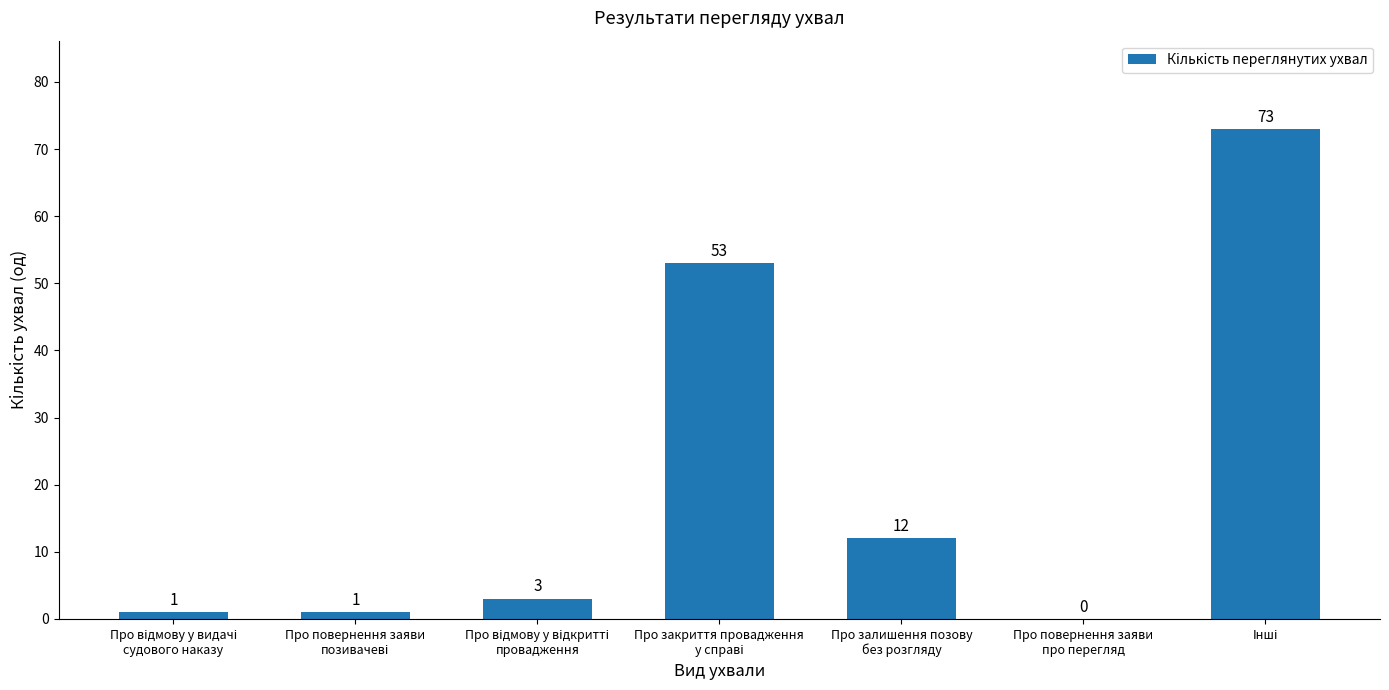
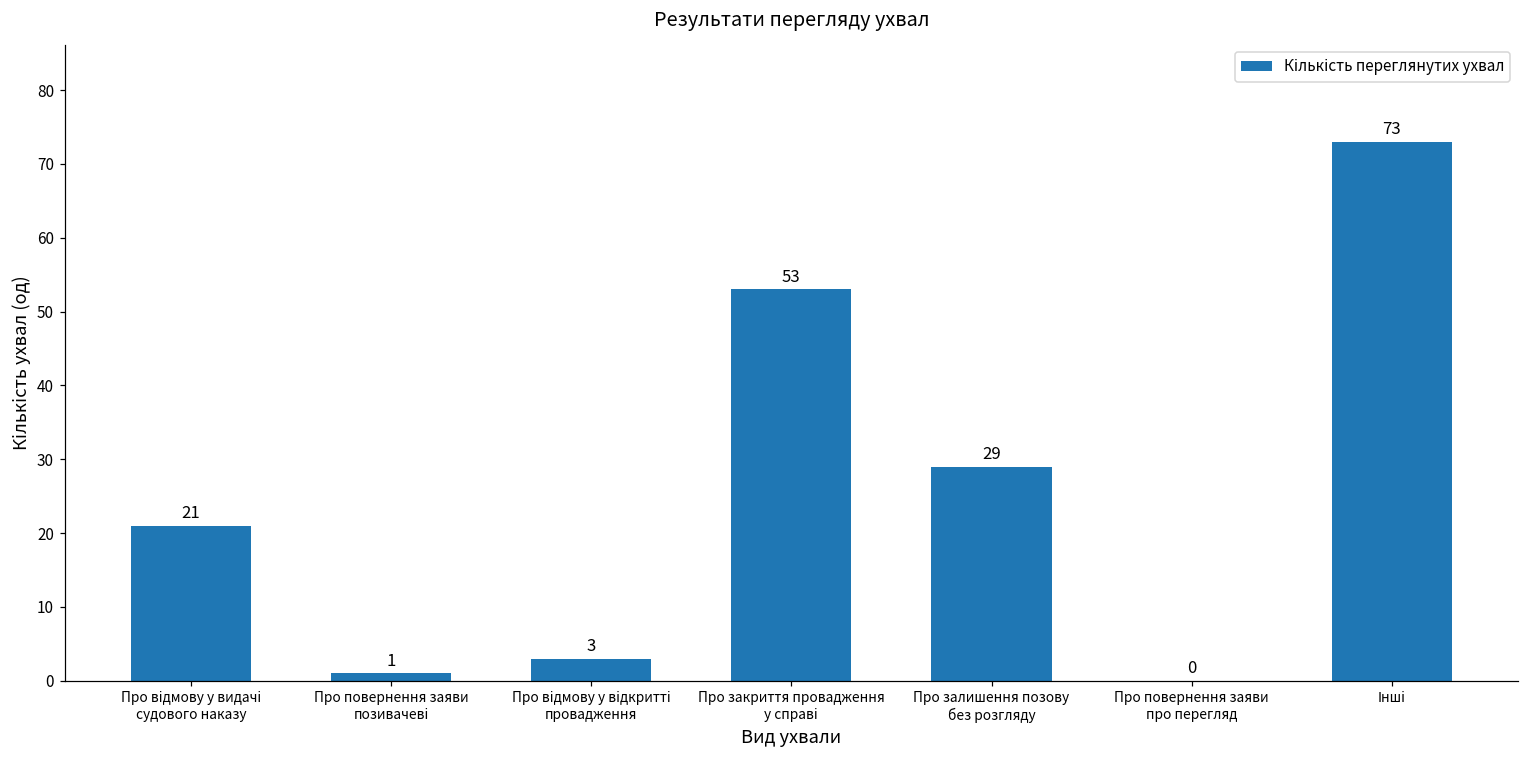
  {
-   "Про відмову у видачі судового наказу": 1,
+   "Про відмову у видачі судового наказу": 21,
    "Про повернення заяви позивачеві": 1,
    "Про відмову у відкритті провадження": 3,
    "Про закриття провадження у справі": 53,
-   "Про залишення позову без розгляду": 12,
+   "Про залишення позову без розгляду": 29,
    "Про повернення заяви про перегляд": 0,
    "Інші": 73
  }
